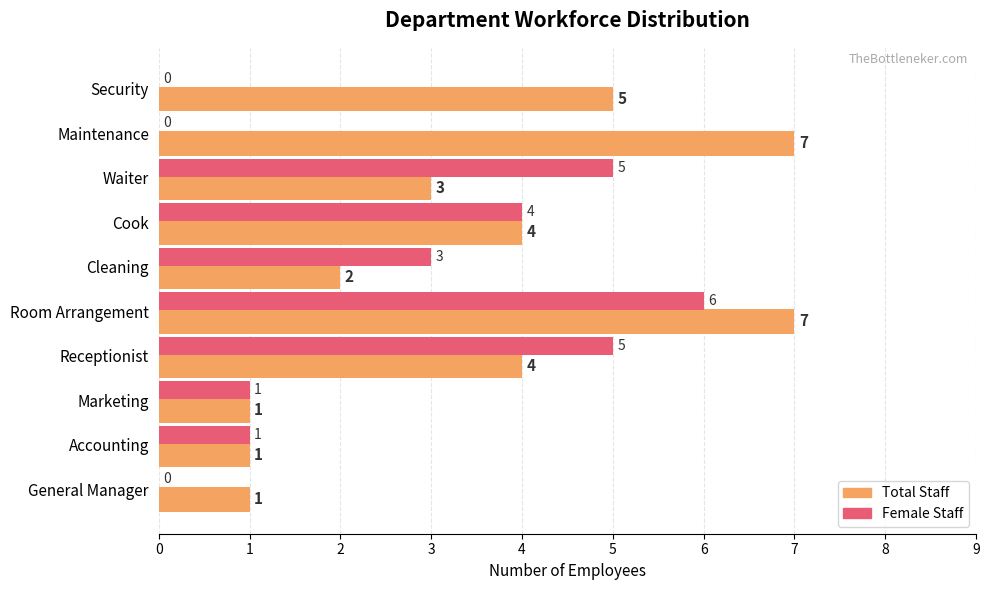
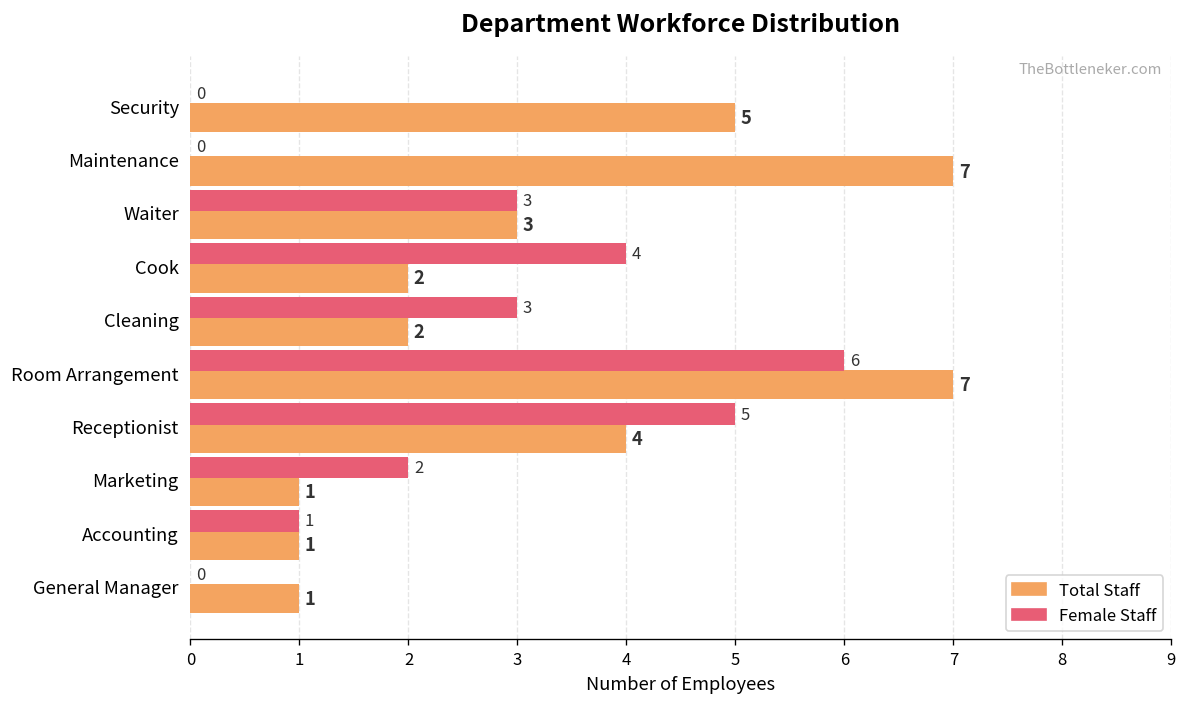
  {
    "Total Staff": {
      "Security": 5,
      "Maintenance": 7,
      "Waiter": 3,
-     "Cook": 4,
+     "Cook": 2,
      "Cleaning": 2,
      "Room Arrangement": 7,
      "Receptionist": 4,
      "Marketing": 1,
      "Accounting": 1,
      "General Manager": 1
    },
    "Female Staff": {
      "Security": 0,
      "Maintenance": 0,
-     "Waiter": 5,
+     "Waiter": 3,
      "Cook": 4,
      "Cleaning": 3,
      "Room Arrangement": 6,
      "Receptionist": 5,
-     "Marketing": 1,
+     "Marketing": 2,
      "Accounting": 1,
      "General Manager": 0
    }
  }
